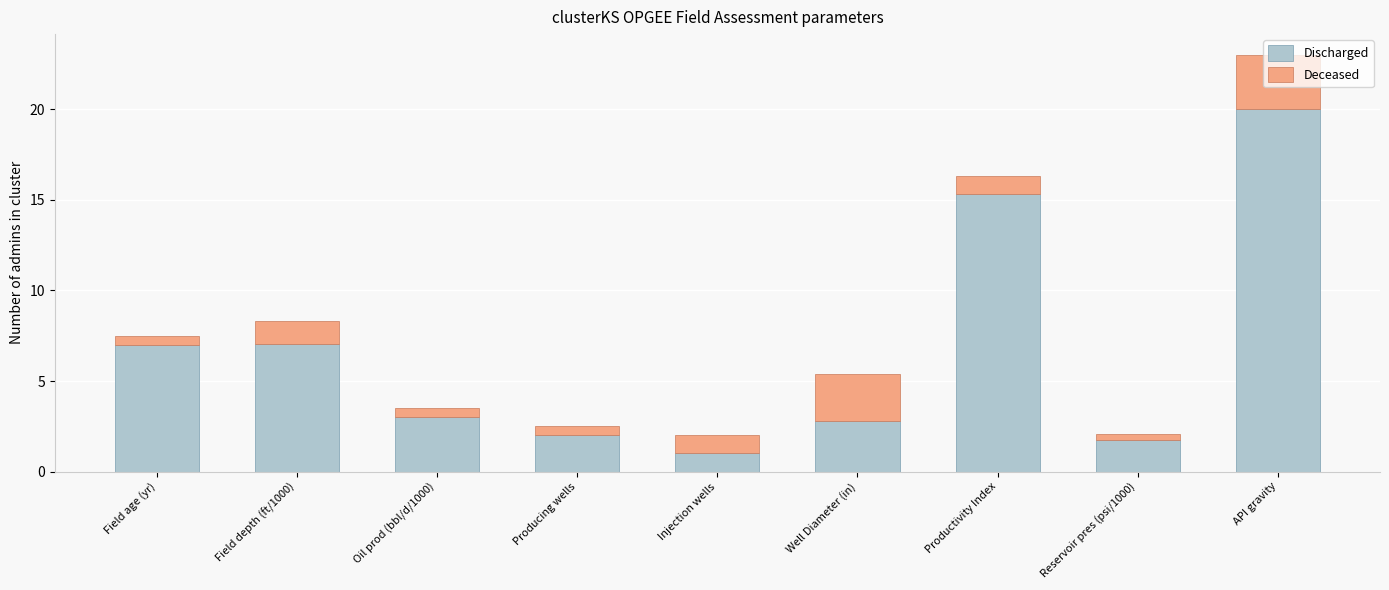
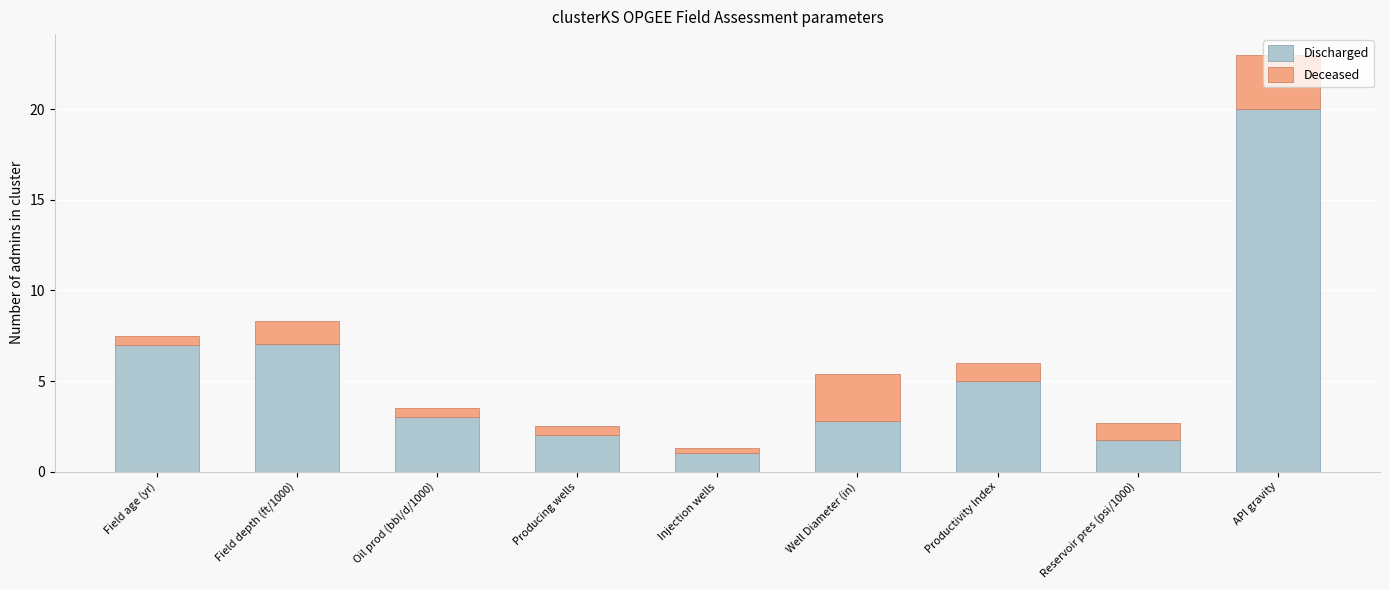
  {
    "Discharged": {
      "Field age (yr)": 7.0,
      "Field depth (ft/1000)": 7.0,
      "Oil prod (bbl/d/1000)": 3.0,
      "Producing wells": 2.0,
      "Injection wells": 1.0,
      "Well Diameter (in)": 2.8,
-     "Productivity Index": 15.3,
+     "Productivity Index": 5.0,
      "Reservoir pres (psi/1000)": 1.8,
      "API gravity": 20.0
    },
    "Deceased": {
      "Field age (yr)": 0.5,
      "Field depth (ft/1000)": 1.3,
      "Oil prod (bbl/d/1000)": 0.5,
      "Producing wells": 0.5,
-     "Injection wells": 1.0,
+     "Injection wells": 0.3,
      "Well Diameter (in)": 2.6,
      "Productivity Index": 1.0,
-     "Reservoir pres (psi/1000)": 0.3
+     "Reservoir pres (psi/1000)": 0.9
    }
  }
